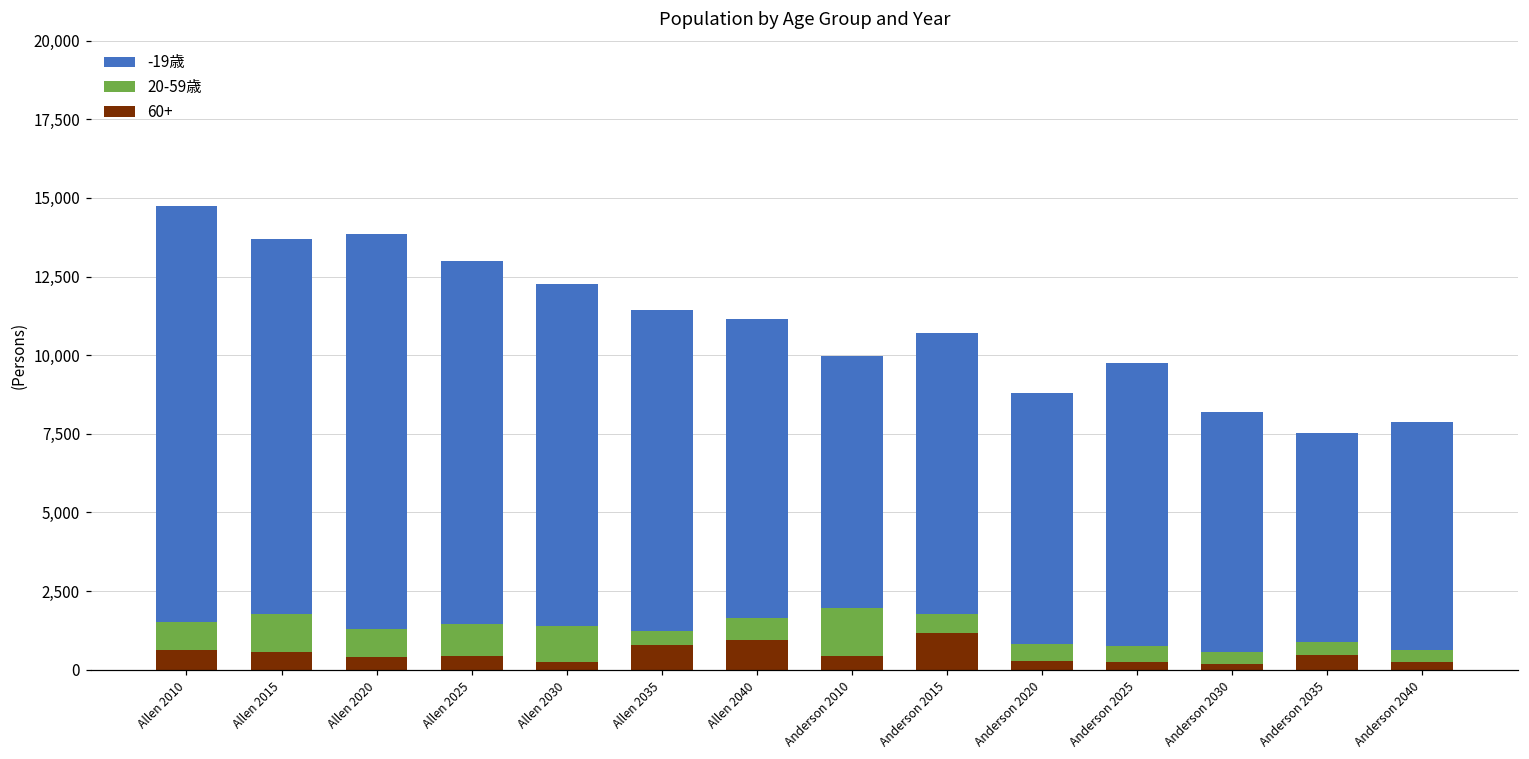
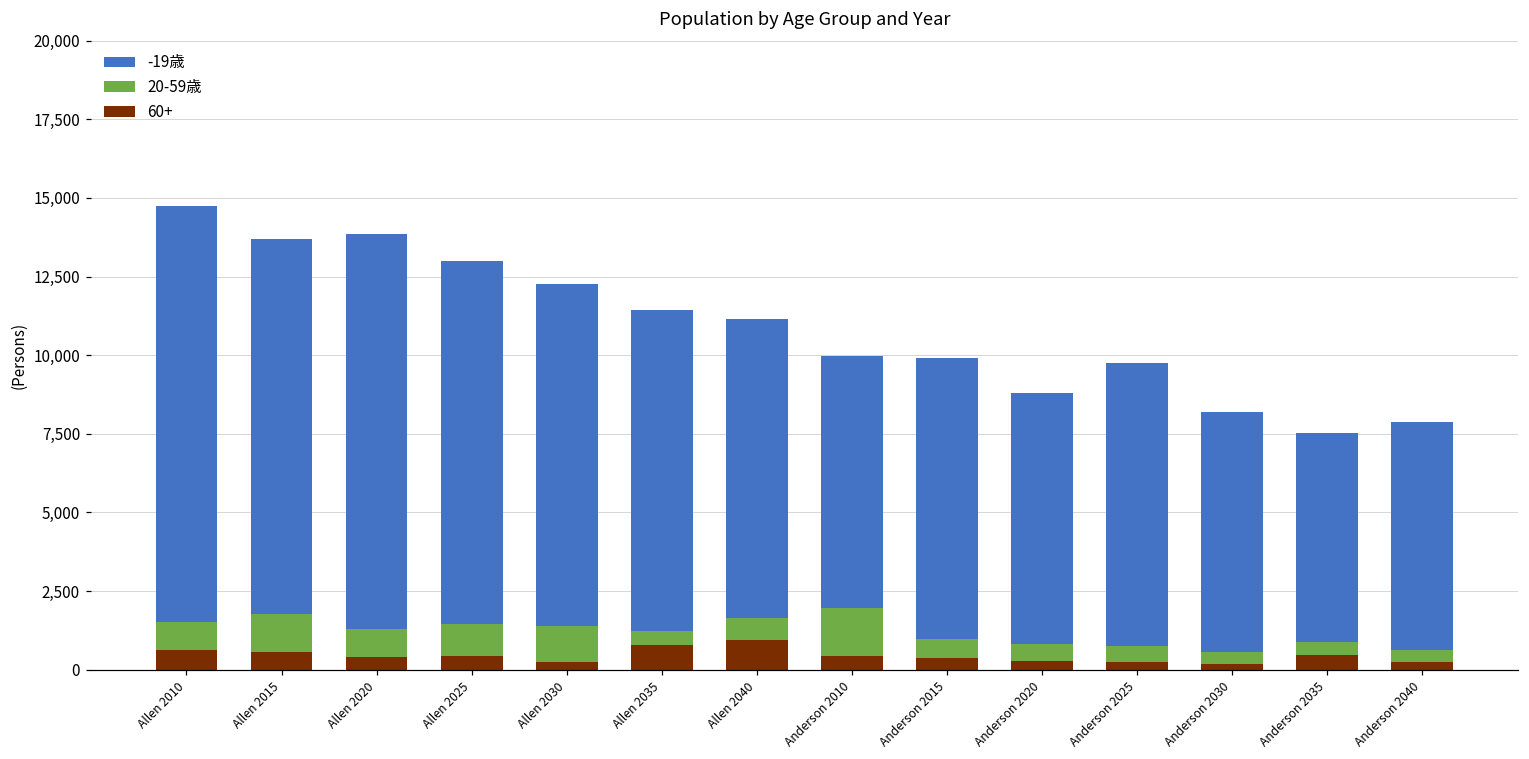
  {
    "60+": {
      "Allen 2010": "600",
      "Allen 2015": "600",
      "Allen 2020": "400",
      "Allen 2025": "400",
      "Allen 2030": "300",
      "Allen 2035": "800",
      "Allen 2040": "900",
      "Anderson 2010": "500",
-     "Anderson 2015": "1,200",
+     "Anderson 2015": "400",
      "Anderson 2020": "300",
      "Anderson 2025": "200",
      "Anderson 2030": "200",
      "Anderson 2035": "500",
      "Anderson 2040": "200"
    },
    "20-59歳": {
      "Allen 2010": "900",
      "Allen 2015": "1,200",
      "Allen 2020": "900",
      "Allen 2025": "1,000",
      "Allen 2030": "1,100",
      "Allen 2035": "400",
      "Allen 2040": "700",
      "Anderson 2010": "1,500",
      "Anderson 2015": "600",
      "Anderson 2020": "600",
      "Anderson 2025": "500",
      "Anderson 2030": "400",
      "Anderson 2035": "400",
      "Anderson 2040": "400"
    },
    "-19歳": {
      "Allen 2010": "13,200",
      "Allen 2015": "11,900",
      "Allen 2020": "12,600",
      "Allen 2025": "11,500",
      "Allen 2030": "10,900",
      "Allen 2035": "10,200",
      "Allen 2040": "9,500",
      "Anderson 2010": "8,000",
      "Anderson 2015": "8,900",
      "Anderson 2020": "8,000",
      "Anderson 2025": "9,000",
      "Anderson 2030": "7,600",
      "Anderson 2035": "6,600",
      "Anderson 2040": "7,200"
    }
  }
